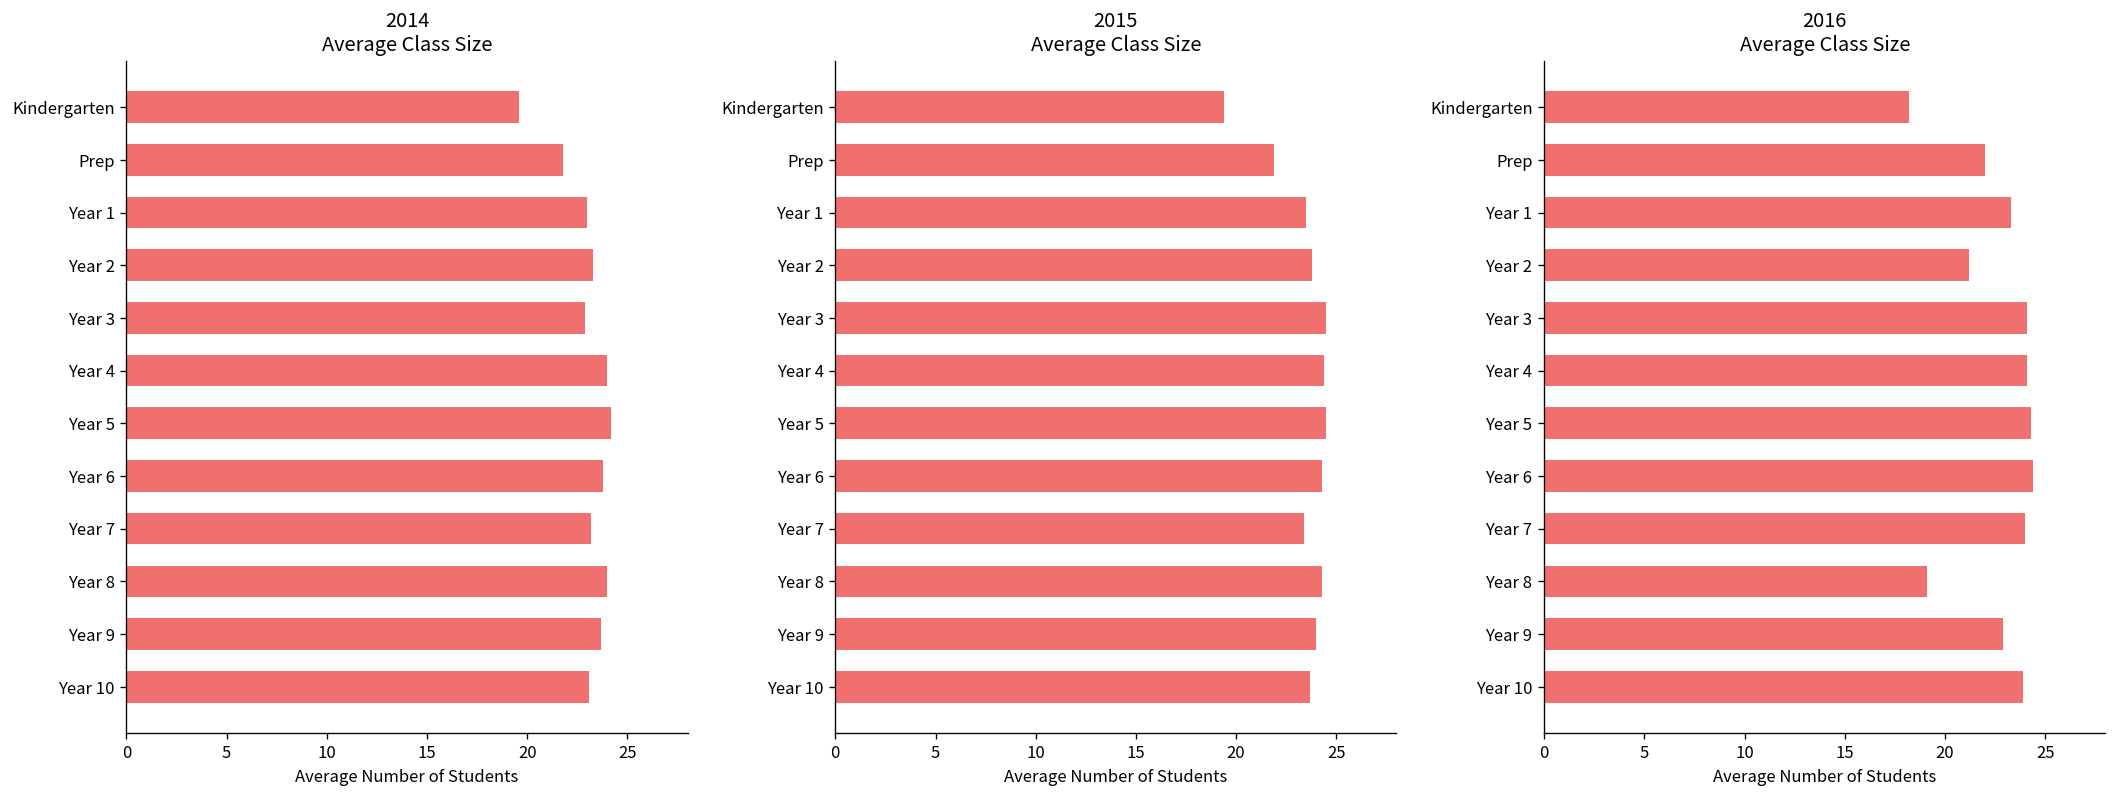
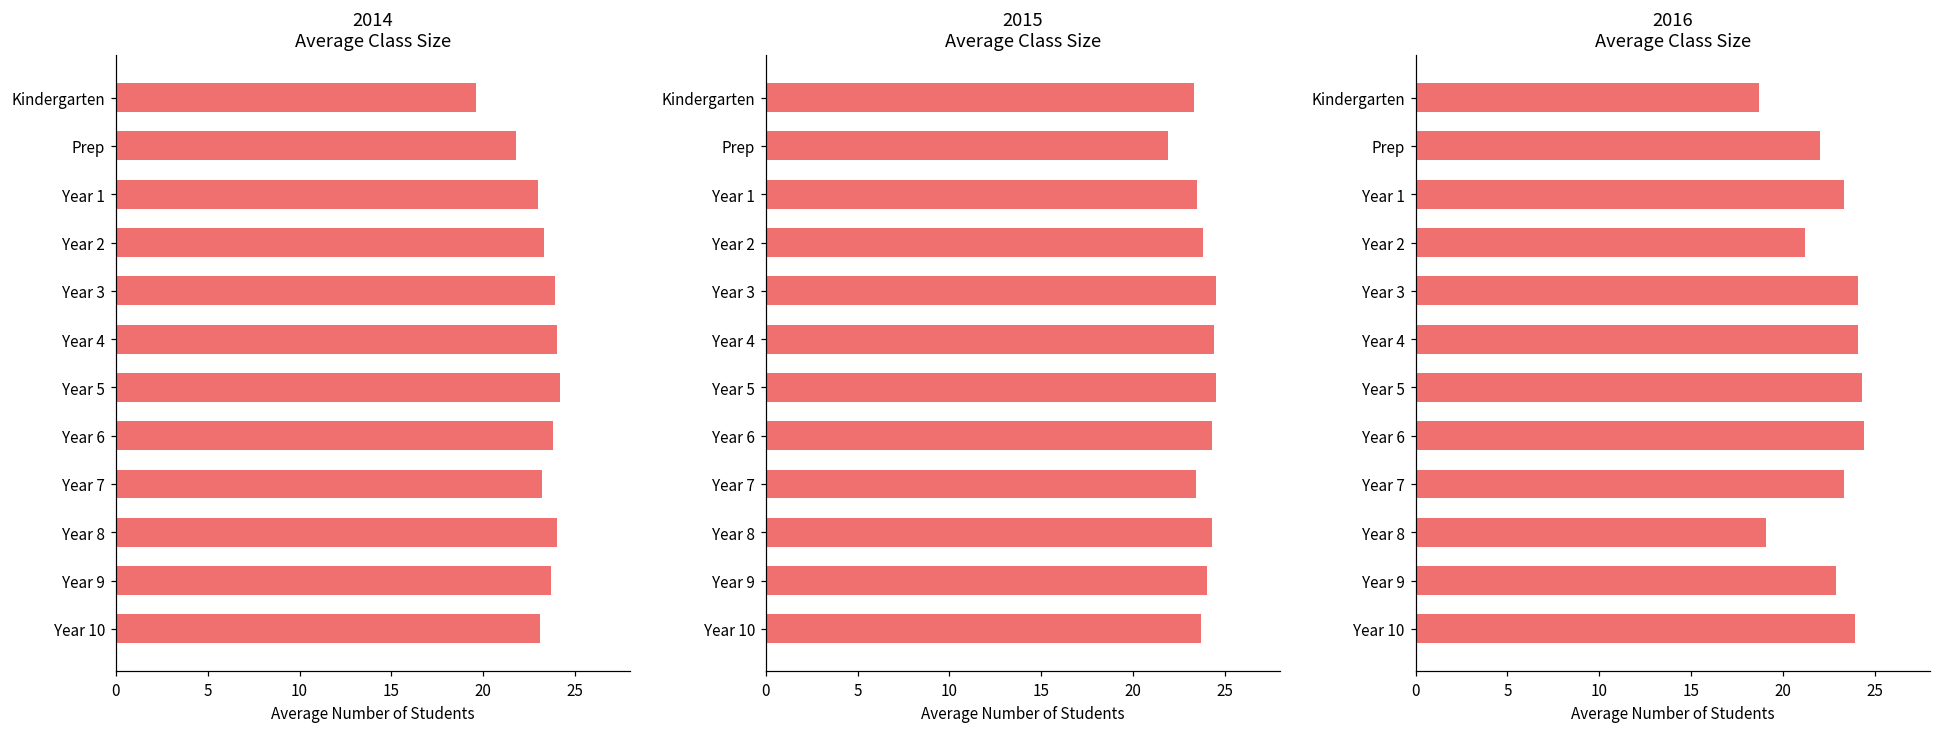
  {
    "2014 Average Class Size": {
      "Kindergarten": 19.6,
      "Prep": 21.8,
      "Year 1": 23.0,
      "Year 2": 23.3,
-     "Year 3": 22.9,
+     "Year 3": 23.9,
      "Year 4": 24.0,
      "Year 5": 24.2,
      "Year 6": 23.8,
      "Year 7": 23.2,
      "Year 8": 24.0,
      "Year 9": 23.7,
      "Year 10": 23.1
    },
    "2015 Average Class Size": {
-     "Kindergarten": 19.4,
+     "Kindergarten": 23.3,
      "Prep": 21.9,
      "Year 1": 23.5,
      "Year 2": 23.8,
      "Year 3": 24.5,
      "Year 4": 24.4,
      "Year 5": 24.5,
      "Year 6": 24.3,
      "Year 7": 23.4,
      "Year 8": 24.3,
      "Year 9": 24.0,
      "Year 10": 23.7
    },
    "2016 Average Class Size": {
-     "Kindergarten": 18.2,
+     "Kindergarten": 18.7,
      "Prep": 22.0,
      "Year 1": 23.3,
      "Year 2": 21.2,
      "Year 3": 24.1,
      "Year 4": 24.1,
      "Year 5": 24.3,
      "Year 6": 24.4,
-     "Year 7": 24.0,
+     "Year 7": 23.3,
      "Year 8": 19.1,
      "Year 9": 22.9,
      "Year 10": 23.9
    }
  }
